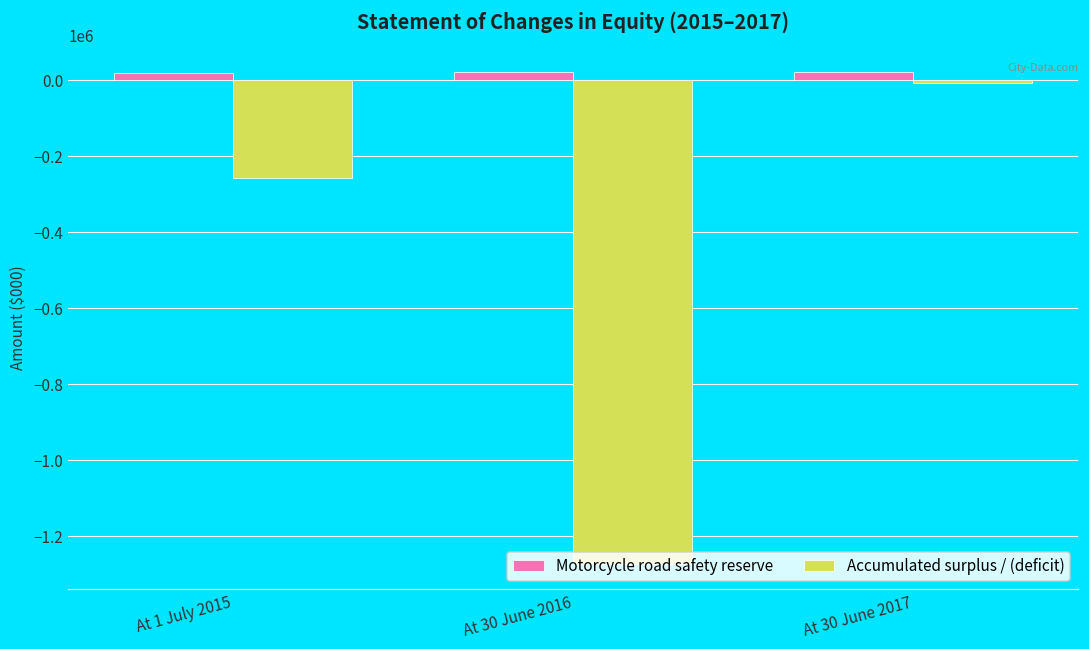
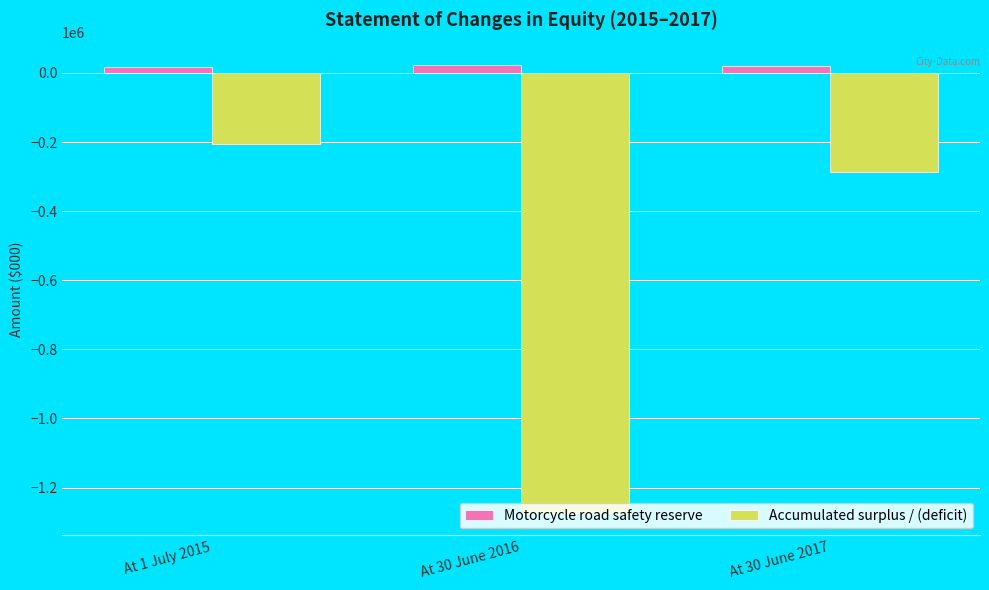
  {
    "Motorcycle road safety reserve": {
      "At 1 July 2015": 20000,
      "At 30 June 2016": 20000,
      "At 30 June 2017": 20000
    },
    "Accumulated surplus / (deficit)": {
-     "At 1 July 2015": -260000,
-     "At 30 June 2017": -10000
+     "At 1 July 2015": -200000,
+     "At 30 June 2017": -290000
    }
  }
